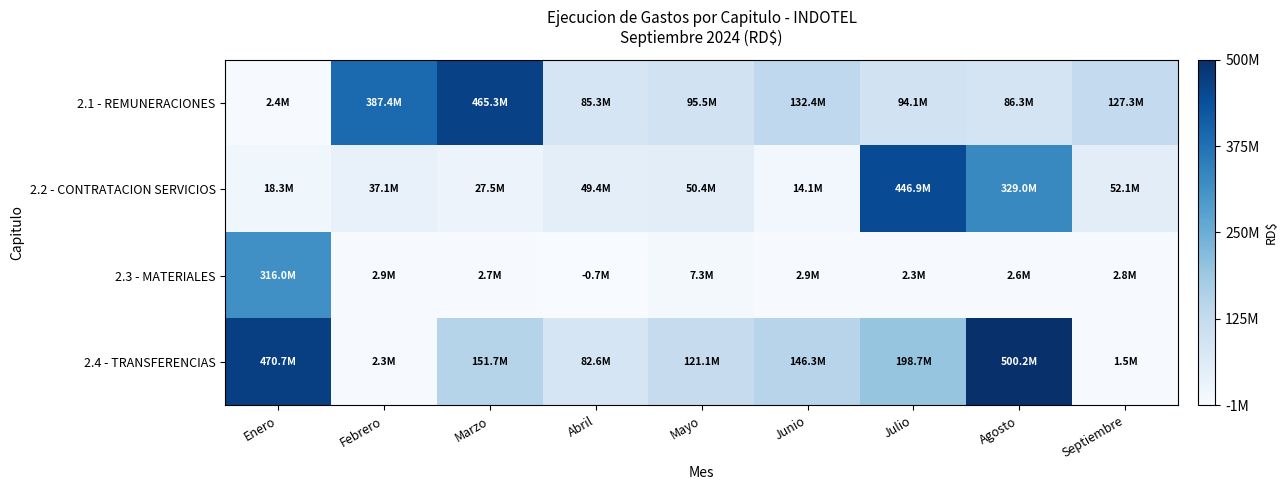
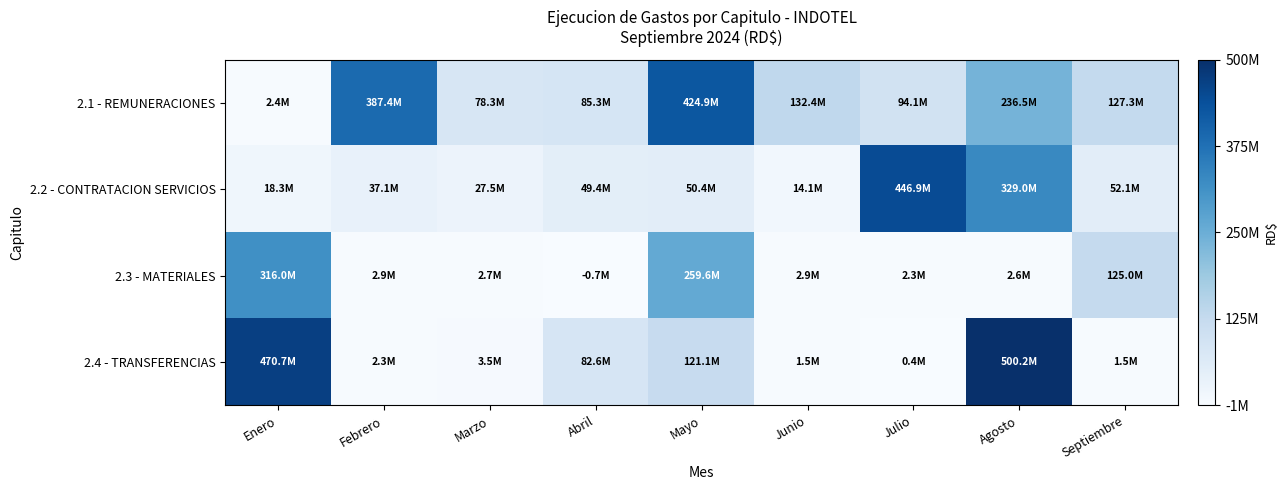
  {
    "2.1 - REMUNERACIONES": {
      "Enero": "2.4M",
      "Febrero": "387.4M",
-     "Marzo": "465.3M",
+     "Marzo": "78.3M",
      "Abril": "85.3M",
-     "Mayo": "95.5M",
+     "Mayo": "424.9M",
      "Junio": "132.4M",
      "Julio": "94.1M",
-     "Agosto": "86.3M",
+     "Agosto": "236.5M",
      "Septiembre": "127.3M"
    },
    "2.2 - CONTRATACION SERVICIOS": {
      "Enero": "18.3M",
      "Febrero": "37.1M",
      "Marzo": "27.5M",
      "Abril": "49.4M",
      "Mayo": "50.4M",
      "Junio": "14.1M",
      "Julio": "446.9M",
      "Agosto": "329.0M",
      "Septiembre": "52.1M"
    },
    "2.3 - MATERIALES": {
      "Enero": "316.0M",
      "Febrero": "2.9M",
      "Marzo": "2.7M",
      "Abril": "-0.7M",
-     "Mayo": "7.3M",
+     "Mayo": "259.6M",
      "Junio": "2.9M",
      "Julio": "2.3M",
      "Agosto": "2.6M",
-     "Septiembre": "2.8M"
+     "Septiembre": "125.0M"
    },
    "2.4 - TRANSFERENCIAS": {
      "Enero": "470.7M",
      "Febrero": "2.3M",
-     "Marzo": "151.7M",
+     "Marzo": "3.5M",
      "Abril": "82.6M",
      "Mayo": "121.1M",
-     "Junio": "146.3M",
-     "Julio": "198.7M",
+     "Junio": "1.5M",
+     "Julio": "0.4M",
      "Agosto": "500.2M",
      "Septiembre": "1.5M"
    }
  }
